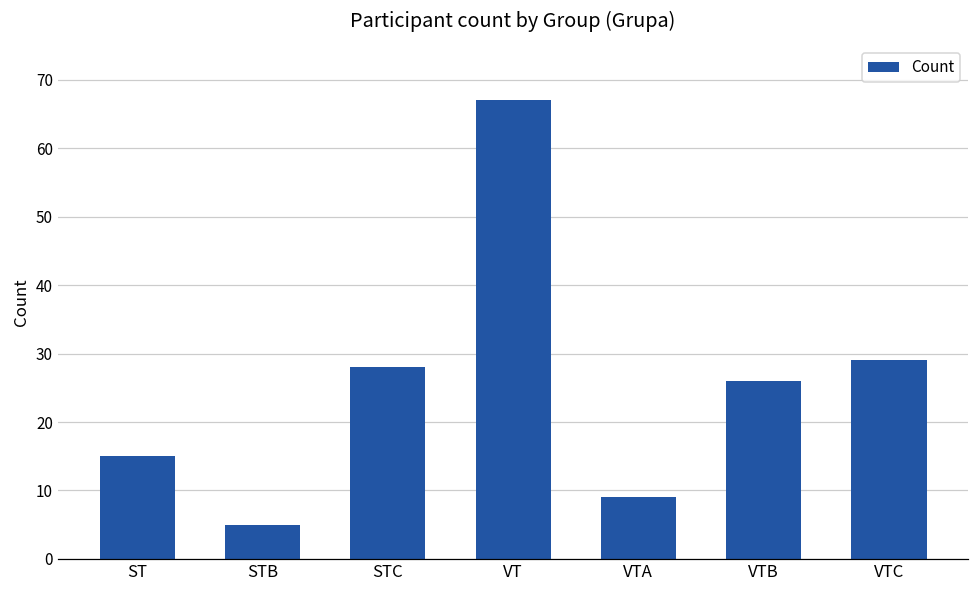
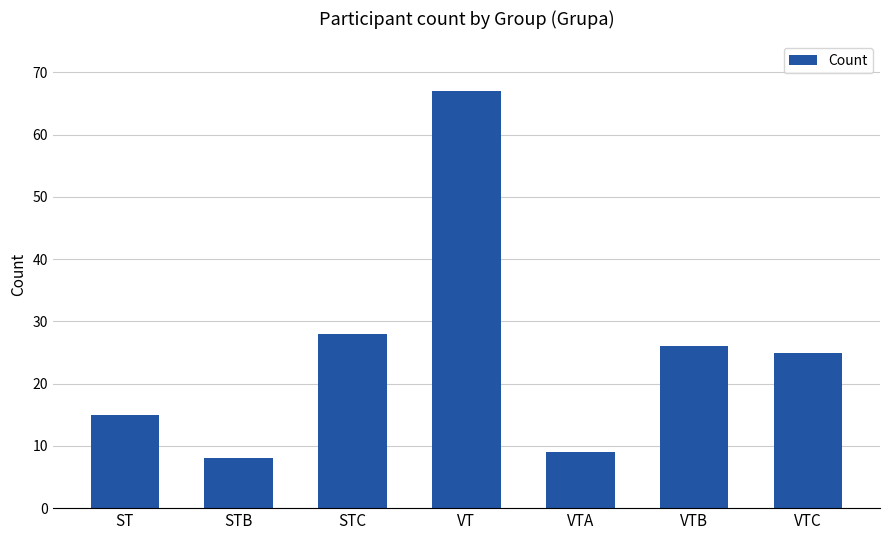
  {
    "ST": 15,
-   "STB": 5,
+   "STB": 8,
    "STC": 28,
    "VT": 67,
    "VTA": 9,
    "VTB": 26,
-   "VTC": 29
+   "VTC": 25
  }
